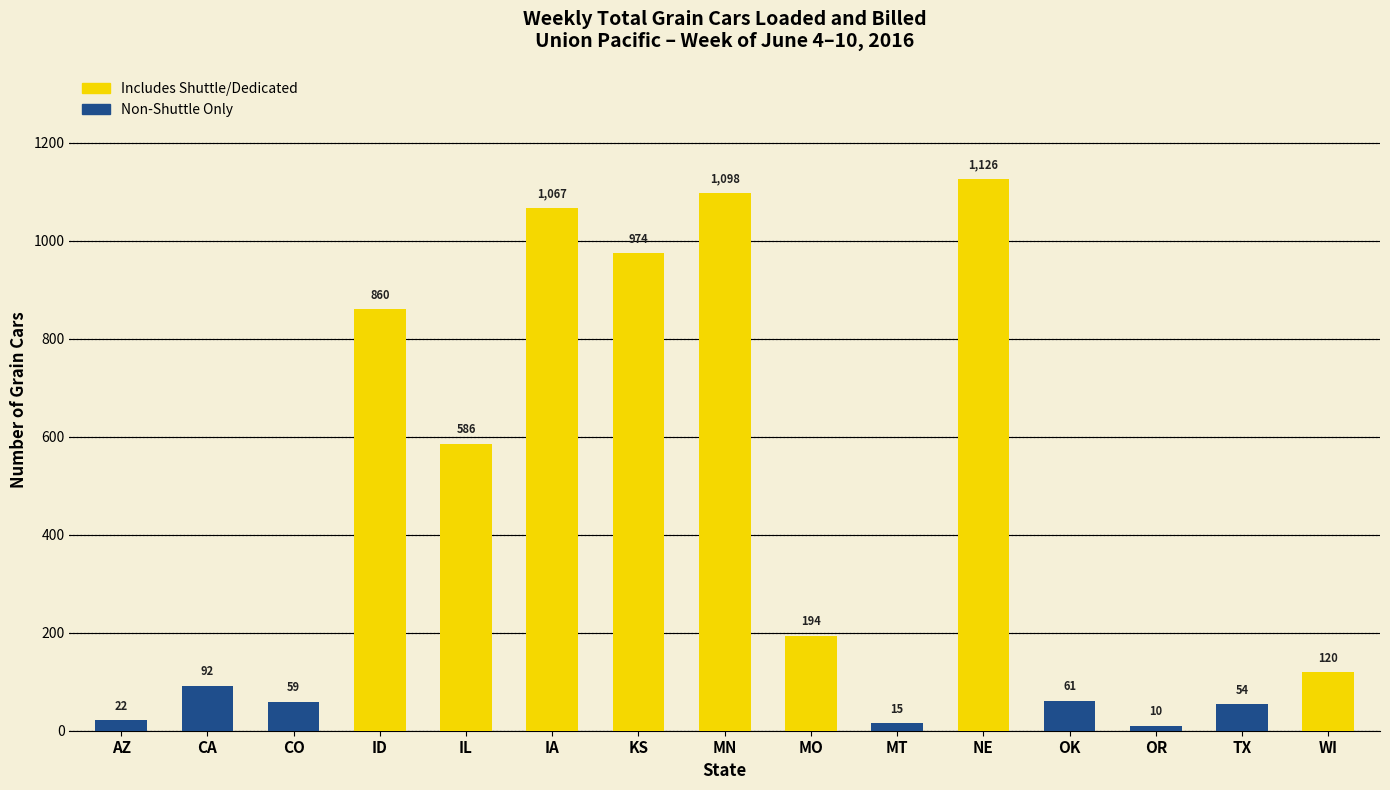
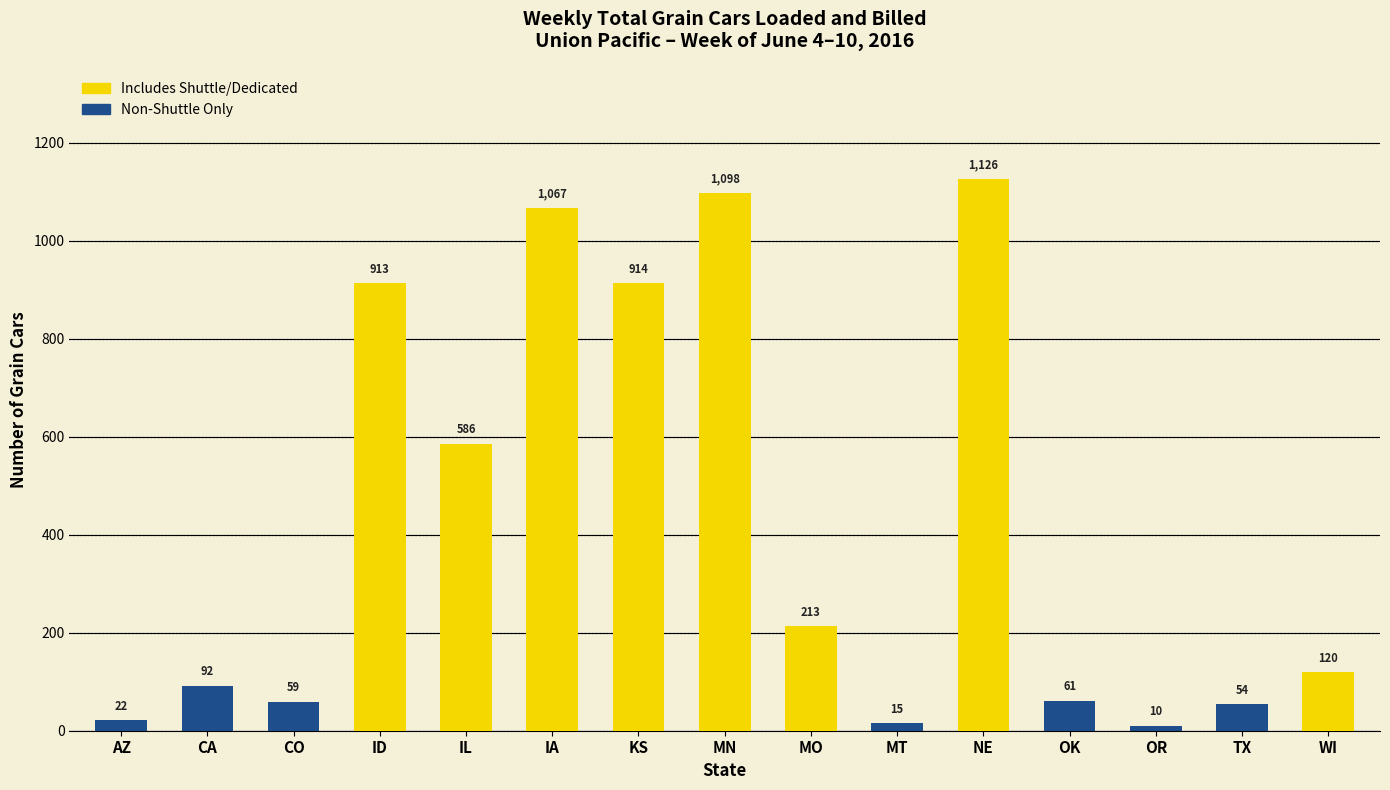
  {
    "AZ": "22",
    "CA": "92",
    "CO": "59",
-   "ID": "860",
+   "ID": "913",
    "IL": "586",
    "IA": "1,067",
-   "KS": "974",
+   "KS": "914",
    "MN": "1,098",
-   "MO": "194",
+   "MO": "213",
    "MT": "15",
    "NE": "1,126",
    "OK": "61",
    "OR": "10",
    "TX": "54",
    "WI": "120"
  }
